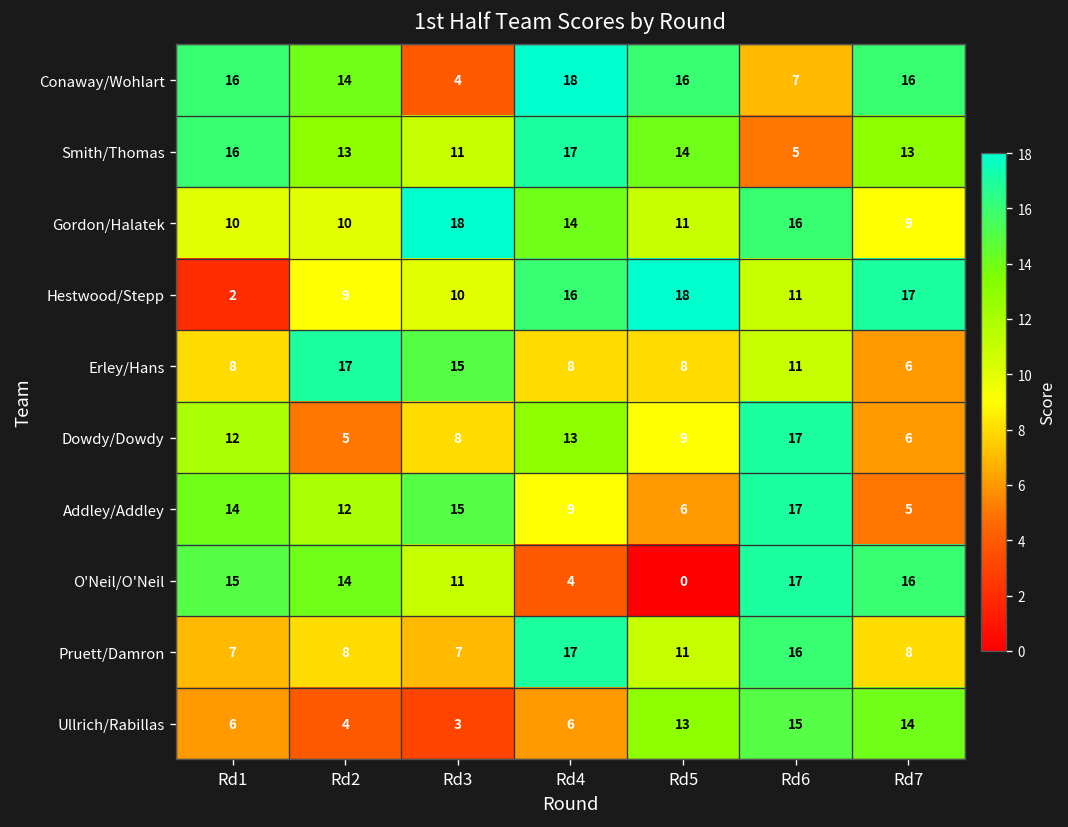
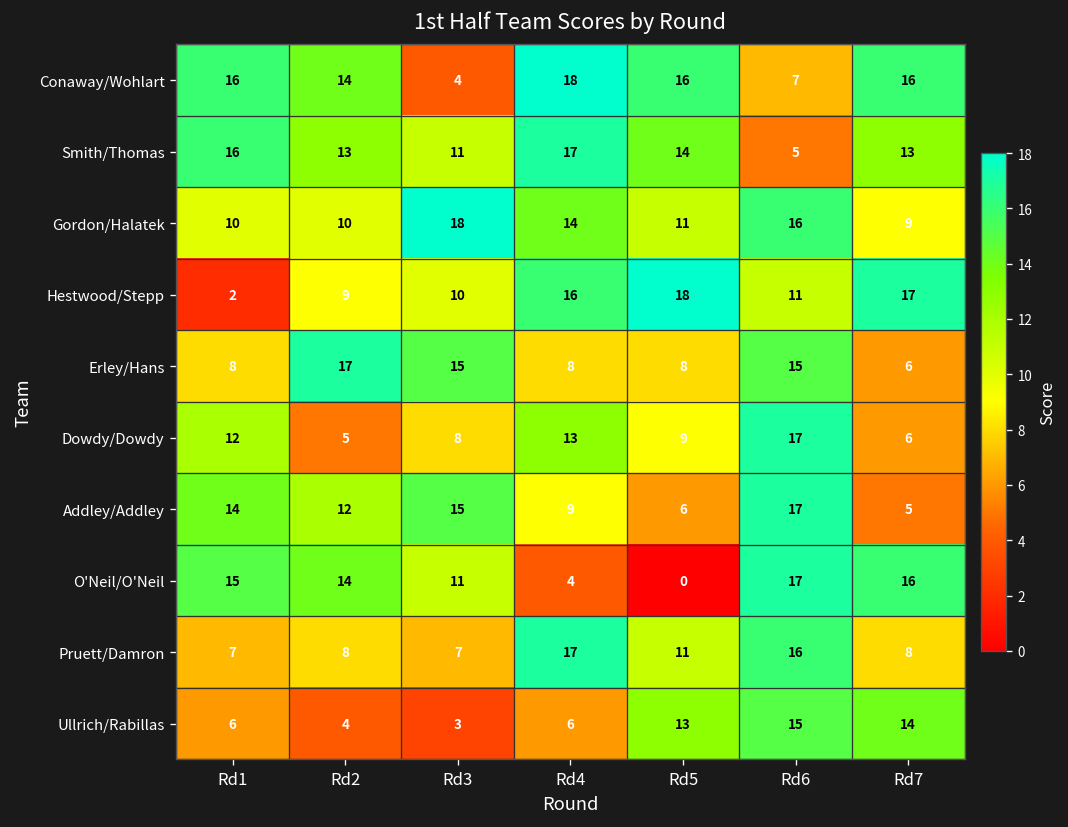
  {
    "Conaway/Wohlart": {
      "Rd1": 16,
      "Rd2": 14,
      "Rd3": 4,
      "Rd4": 18,
      "Rd5": 16,
      "Rd6": 7,
      "Rd7": 16
    },
    "Smith/Thomas": {
      "Rd1": 16,
      "Rd2": 13,
      "Rd3": 11,
      "Rd4": 17,
      "Rd5": 14,
      "Rd6": 5,
      "Rd7": 13
    },
    "Gordon/Halatek": {
      "Rd1": 10,
      "Rd2": 10,
      "Rd3": 18,
      "Rd4": 14,
      "Rd5": 11,
      "Rd6": 16,
      "Rd7": 9
    },
    "Hestwood/Stepp": {
      "Rd1": 2,
      "Rd2": 9,
      "Rd3": 10,
      "Rd4": 16,
      "Rd5": 18,
      "Rd6": 11,
      "Rd7": 17
    },
    "Erley/Hans": {
      "Rd1": 8,
      "Rd2": 17,
      "Rd3": 15,
      "Rd4": 8,
      "Rd5": 8,
-     "Rd6": 11,
+     "Rd6": 15,
      "Rd7": 6
    },
    "Dowdy/Dowdy": {
      "Rd1": 12,
      "Rd2": 5,
      "Rd3": 8,
      "Rd4": 13,
      "Rd5": 9,
      "Rd6": 17,
      "Rd7": 6
    },
    "Addley/Addley": {
      "Rd1": 14,
      "Rd2": 12,
      "Rd3": 15,
      "Rd4": 9,
      "Rd5": 6,
      "Rd6": 17,
      "Rd7": 5
    },
    "O'Neil/O'Neil": {
      "Rd1": 15,
      "Rd2": 14,
      "Rd3": 11,
      "Rd4": 4,
      "Rd5": 0,
      "Rd6": 17,
      "Rd7": 16
    },
    "Pruett/Damron": {
      "Rd1": 7,
      "Rd2": 8,
      "Rd3": 7,
      "Rd4": 17,
      "Rd5": 11,
      "Rd6": 16,
      "Rd7": 8
    },
    "Ullrich/Rabillas": {
      "Rd1": 6,
      "Rd2": 4,
      "Rd3": 3,
      "Rd4": 6,
      "Rd5": 13,
      "Rd6": 15,
      "Rd7": 14
    }
  }
